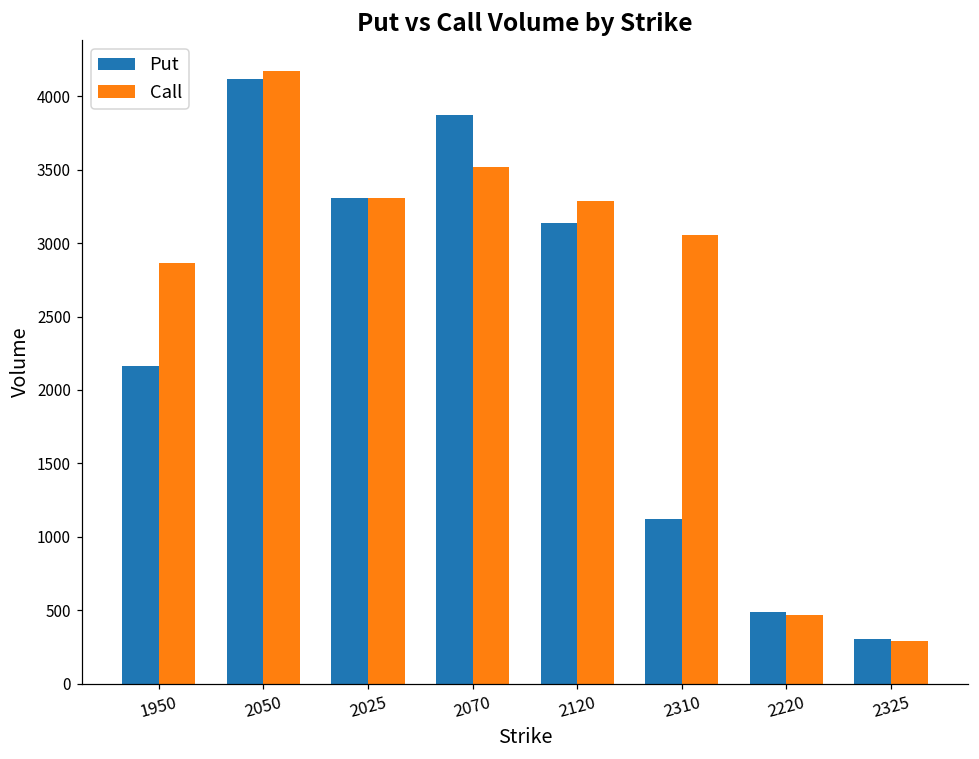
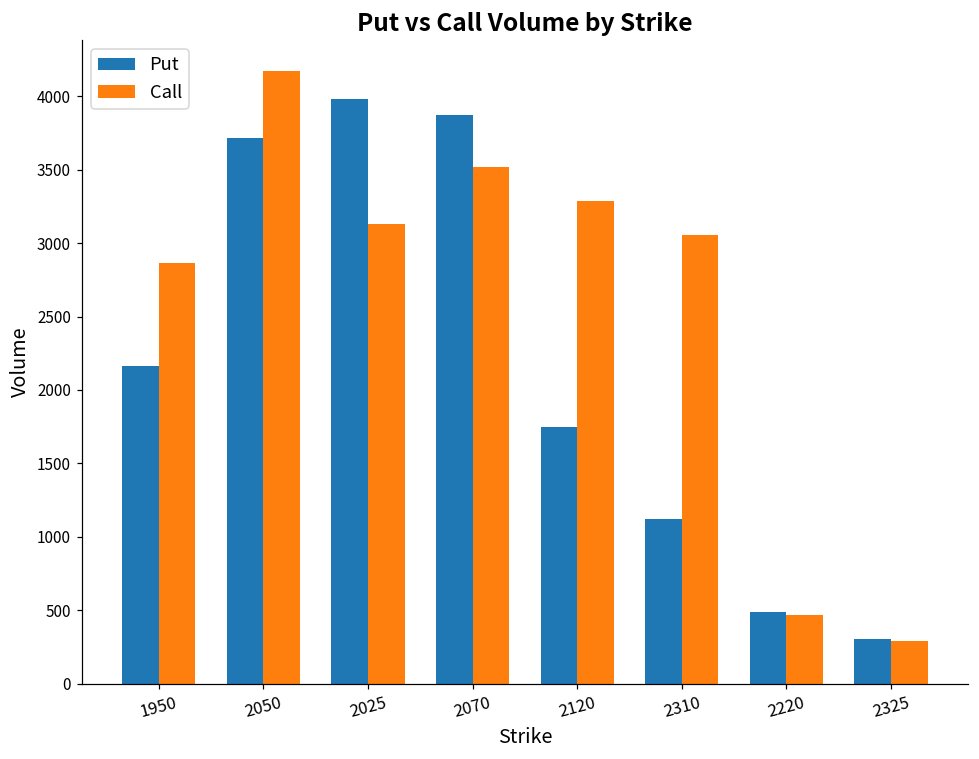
  {
    "Put": {
      "1950": 2160,
-     "2050": 4120,
-     "2025": 3310,
+     "2050": 3720,
+     "2025": 3980,
      "2070": 3880,
-     "2120": 3140,
+     "2120": 1750,
      "2310": 1120,
      "2220": 490,
      "2325": 300
    },
    "Call": {
      "1950": 2870,
      "2050": 4180,
-     "2025": 3310,
+     "2025": 3130,
      "2070": 3520,
      "2120": 3290,
      "2310": 3060,
      "2220": 470,
      "2325": 290
    }
  }
